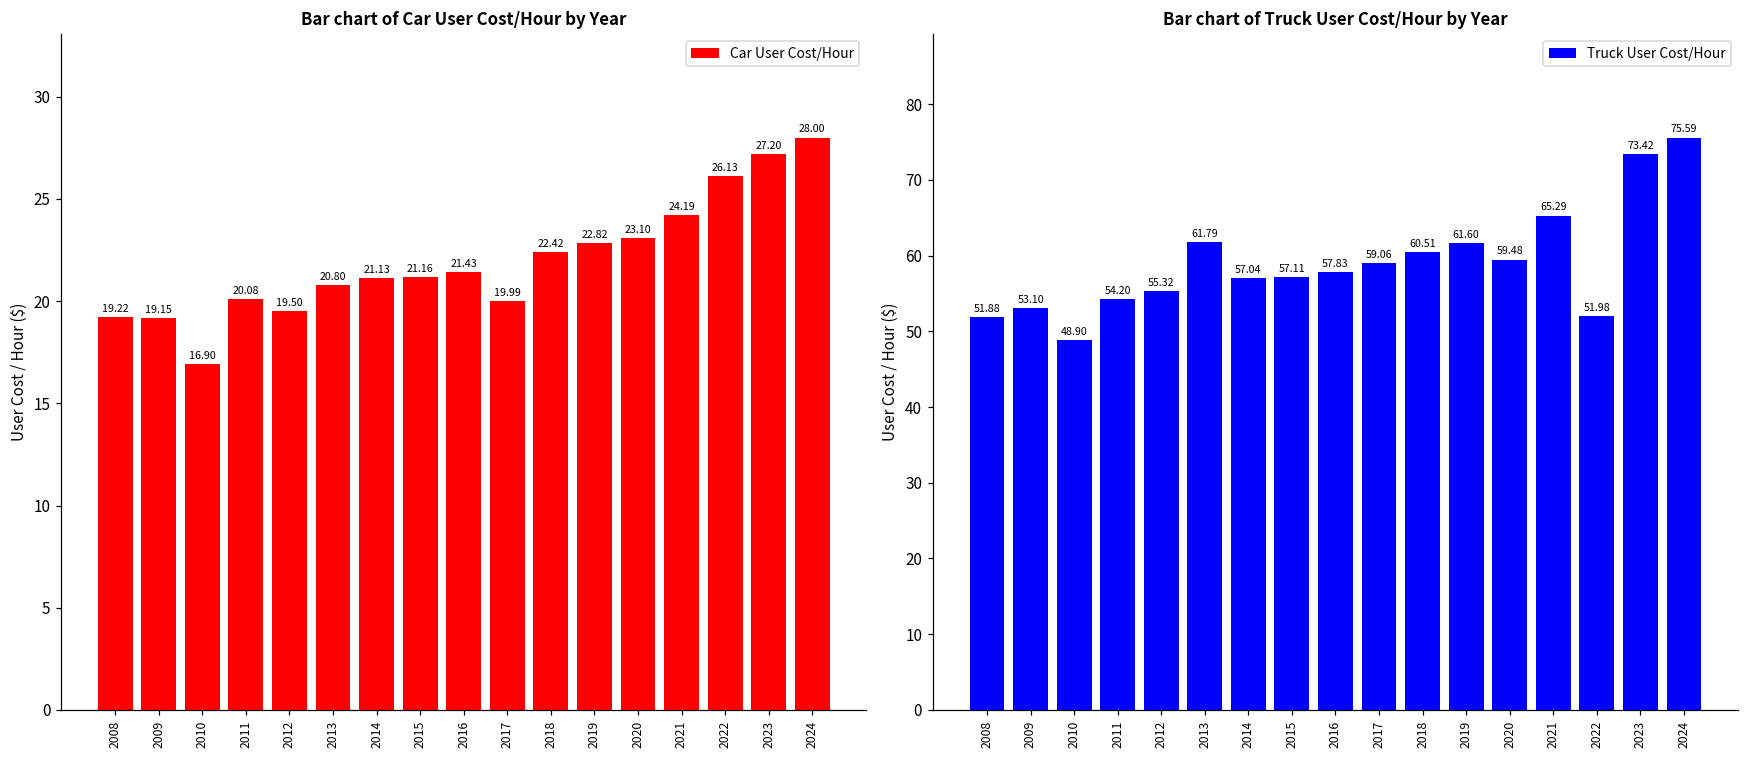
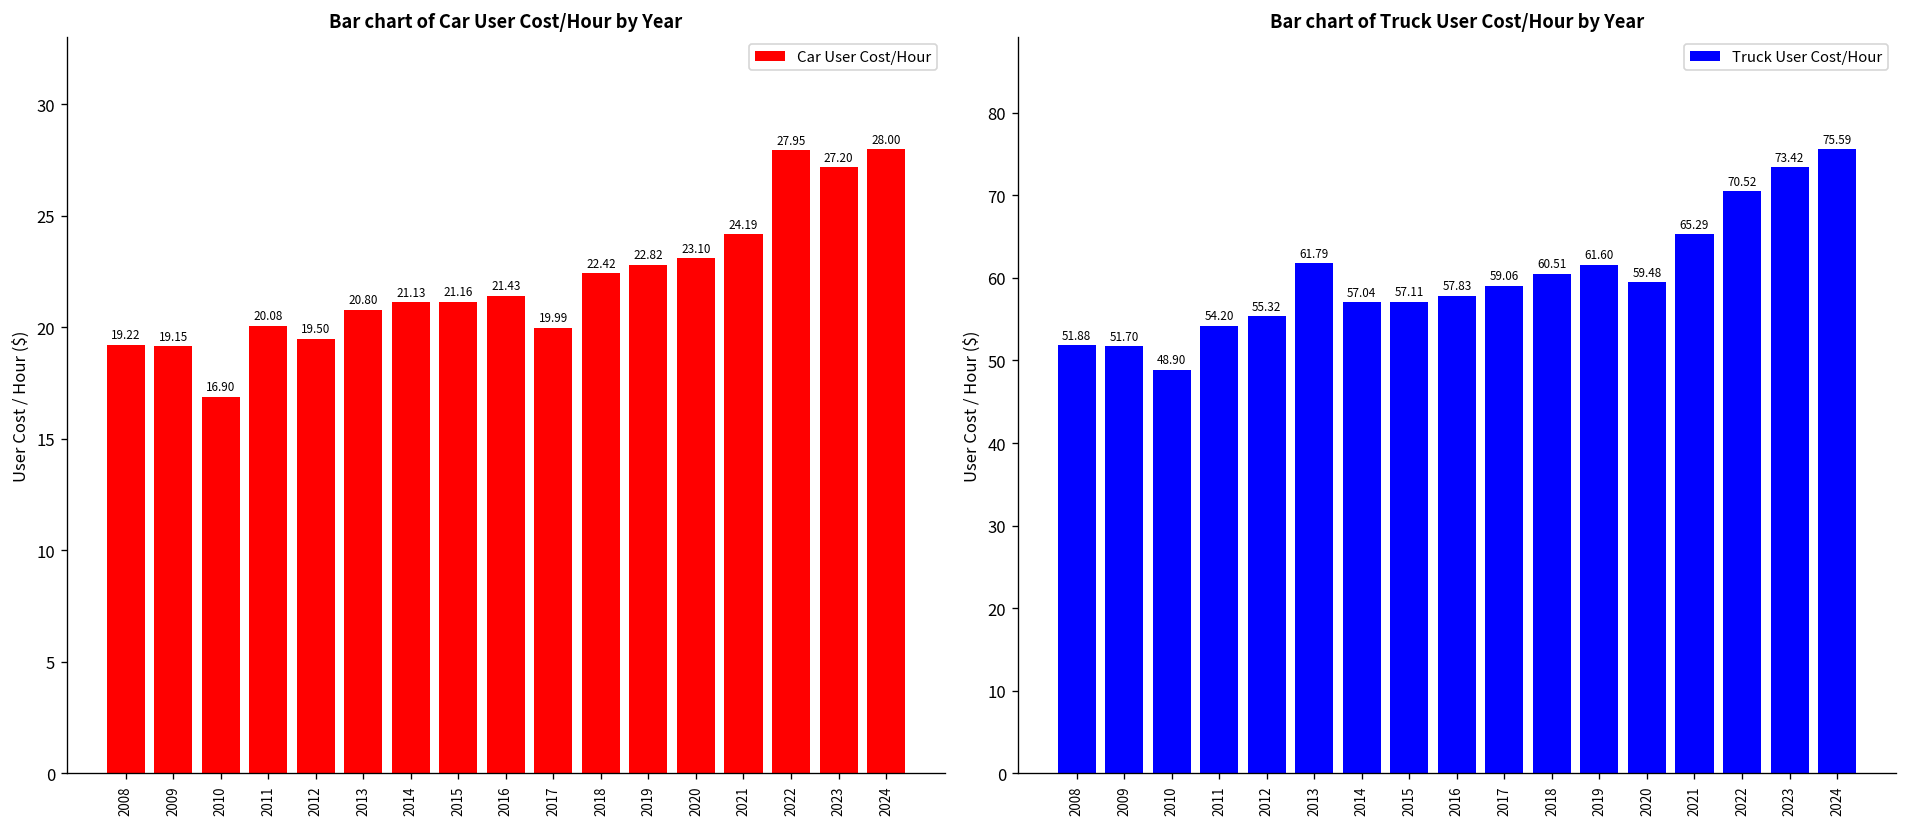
  {
    "Bar chart of Car User Cost/Hour by Year": {
      "2008": 19.22,
      "2009": 19.15,
      "2010": 16.90,
      "2011": 20.08,
      "2012": 19.50,
      "2013": 20.80,
      "2014": 21.13,
      "2015": 21.16,
      "2016": 21.43,
      "2017": 19.99,
      "2018": 22.42,
      "2019": 22.82,
      "2020": 23.10,
      "2021": 24.19,
-     "2022": 26.13,
+     "2022": 27.95,
      "2023": 27.20,
      "2024": 28.00
    },
    "Bar chart of Truck User Cost/Hour by Year": {
      "2008": 51.88,
-     "2009": 53.10,
+     "2009": 51.70,
      "2010": 48.90,
      "2011": 54.20,
      "2012": 55.32,
      "2013": 61.79,
      "2014": 57.04,
      "2015": 57.11,
      "2016": 57.83,
      "2017": 59.06,
      "2018": 60.51,
      "2019": 61.60,
      "2020": 59.48,
      "2021": 65.29,
-     "2022": 51.98,
+     "2022": 70.52,
      "2023": 73.42,
      "2024": 75.59
    }
  }
